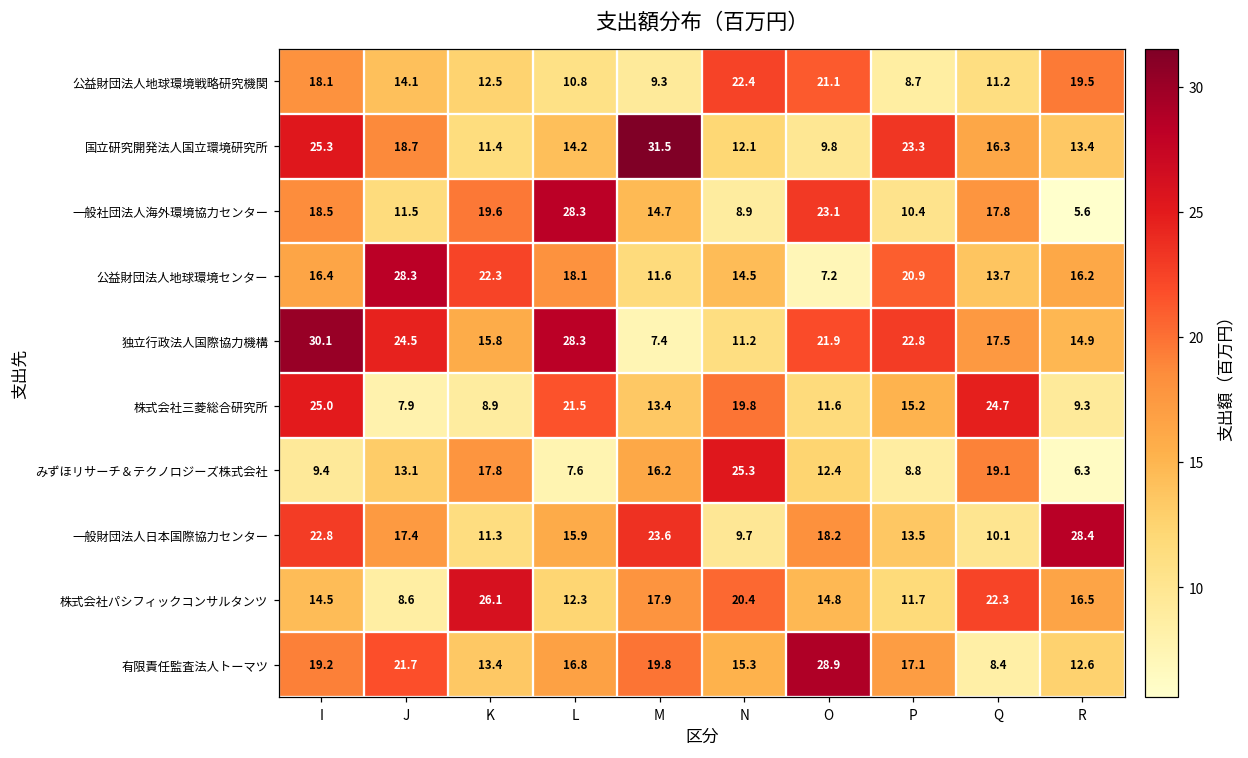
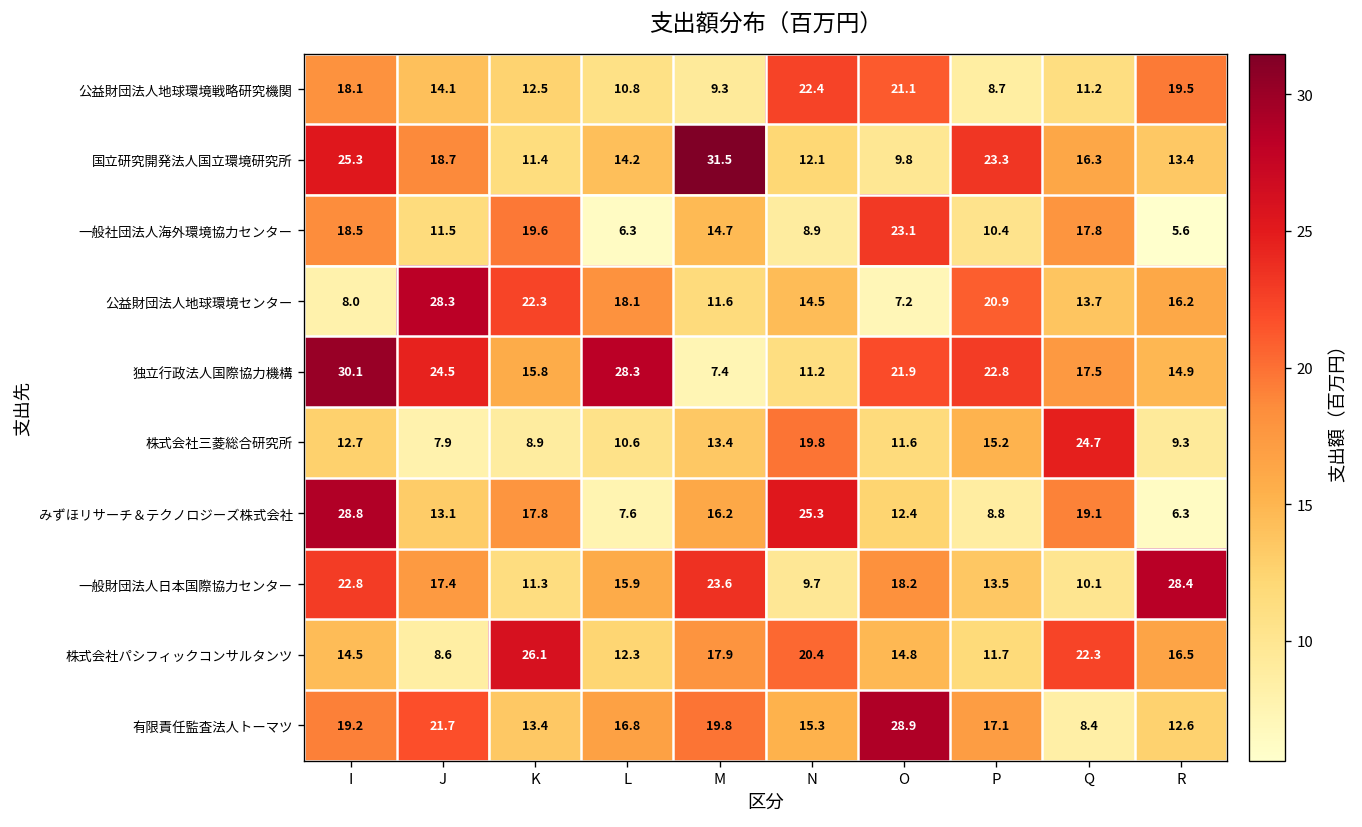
  {
    "公益財団法人地球環境戦略研究機関": {
      "I": 18.1,
      "J": 14.1,
      "K": 12.5,
      "L": 10.8,
      "M": 9.3,
      "N": 22.4,
      "O": 21.1,
      "P": 8.7,
      "Q": 11.2,
      "R": 19.5
    },
    "国立研究開発法人国立環境研究所": {
      "I": 25.3,
      "J": 18.7,
      "K": 11.4,
      "L": 14.2,
      "M": 31.5,
      "N": 12.1,
      "O": 9.8,
      "P": 23.3,
      "Q": 16.3,
      "R": 13.4
    },
    "一般社団法人海外環境協力センター": {
      "I": 18.5,
      "J": 11.5,
      "K": 19.6,
-     "L": 28.3,
+     "L": 6.3,
      "M": 14.7,
      "N": 8.9,
      "O": 23.1,
      "P": 10.4,
      "Q": 17.8,
      "R": 5.6
    },
    "公益財団法人地球環境センター": {
-     "I": 16.4,
+     "I": 8.0,
      "J": 28.3,
      "K": 22.3,
      "L": 18.1,
      "M": 11.6,
      "N": 14.5,
      "O": 7.2,
      "P": 20.9,
      "Q": 13.7,
      "R": 16.2
    },
    "独立行政法人国際協力機構": {
      "I": 30.1,
      "J": 24.5,
      "K": 15.8,
      "L": 28.3,
      "M": 7.4,
      "N": 11.2,
      "O": 21.9,
      "P": 22.8,
      "Q": 17.5,
      "R": 14.9
    },
    "株式会社三菱総合研究所": {
-     "I": 25.0,
+     "I": 12.7,
      "J": 7.9,
      "K": 8.9,
-     "L": 21.5,
+     "L": 10.6,
      "M": 13.4,
      "N": 19.8,
      "O": 11.6,
      "P": 15.2,
      "Q": 24.7,
      "R": 9.3
    },
    "みずほリサーチ＆テクノロジーズ株式会社": {
-     "I": 9.4,
+     "I": 28.8,
      "J": 13.1,
      "K": 17.8,
      "L": 7.6,
      "M": 16.2,
      "N": 25.3,
      "O": 12.4,
      "P": 8.8,
      "Q": 19.1,
      "R": 6.3
    },
    "一般財団法人日本国際協力センター": {
      "I": 22.8,
      "J": 17.4,
      "K": 11.3,
      "L": 15.9,
      "M": 23.6,
      "N": 9.7,
      "O": 18.2,
      "P": 13.5,
      "Q": 10.1,
      "R": 28.4
    },
    "株式会社パシフィックコンサルタンツ": {
      "I": 14.5,
      "J": 8.6,
      "K": 26.1,
      "L": 12.3,
      "M": 17.9,
      "N": 20.4,
      "O": 14.8,
      "P": 11.7,
      "Q": 22.3,
      "R": 16.5
    },
    "有限責任監査法人トーマツ": {
      "I": 19.2,
      "J": 21.7,
      "K": 13.4,
      "L": 16.8,
      "M": 19.8,
      "N": 15.3,
      "O": 28.9,
      "P": 17.1,
      "Q": 8.4,
      "R": 12.6
    }
  }
